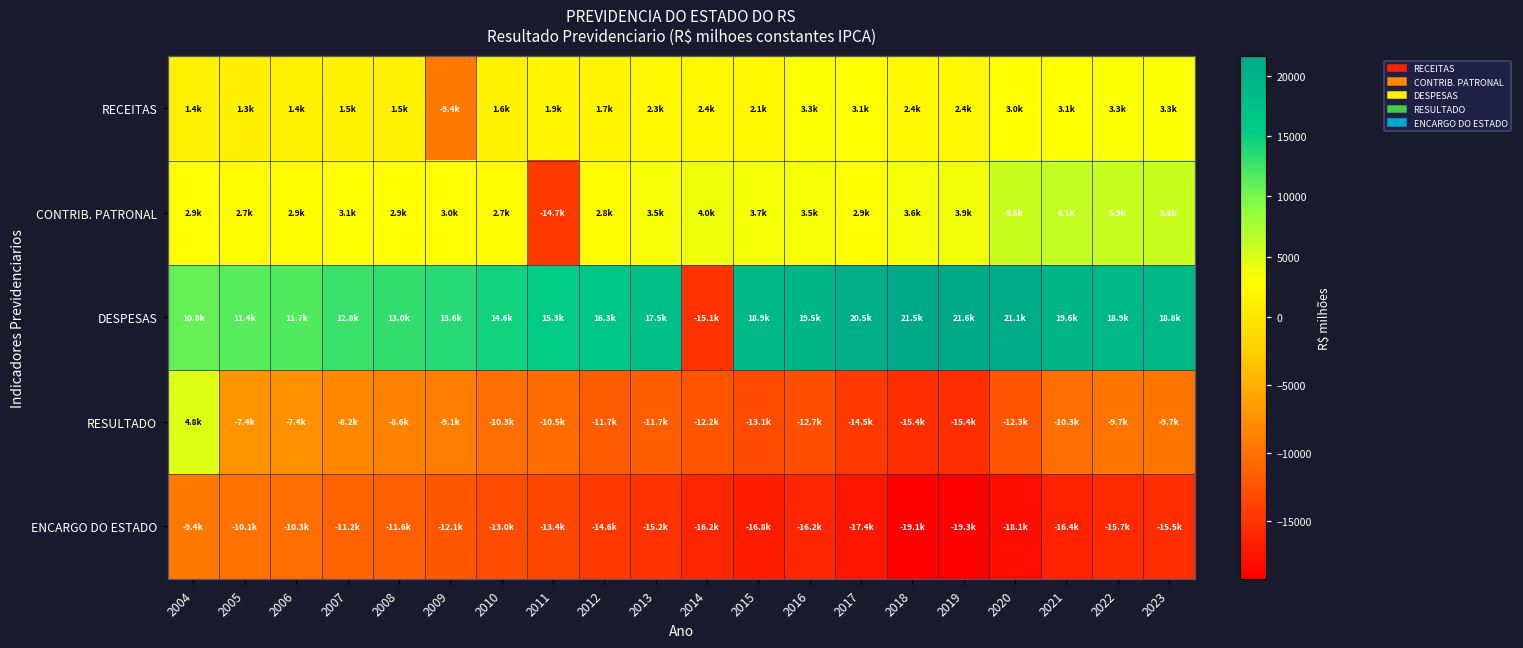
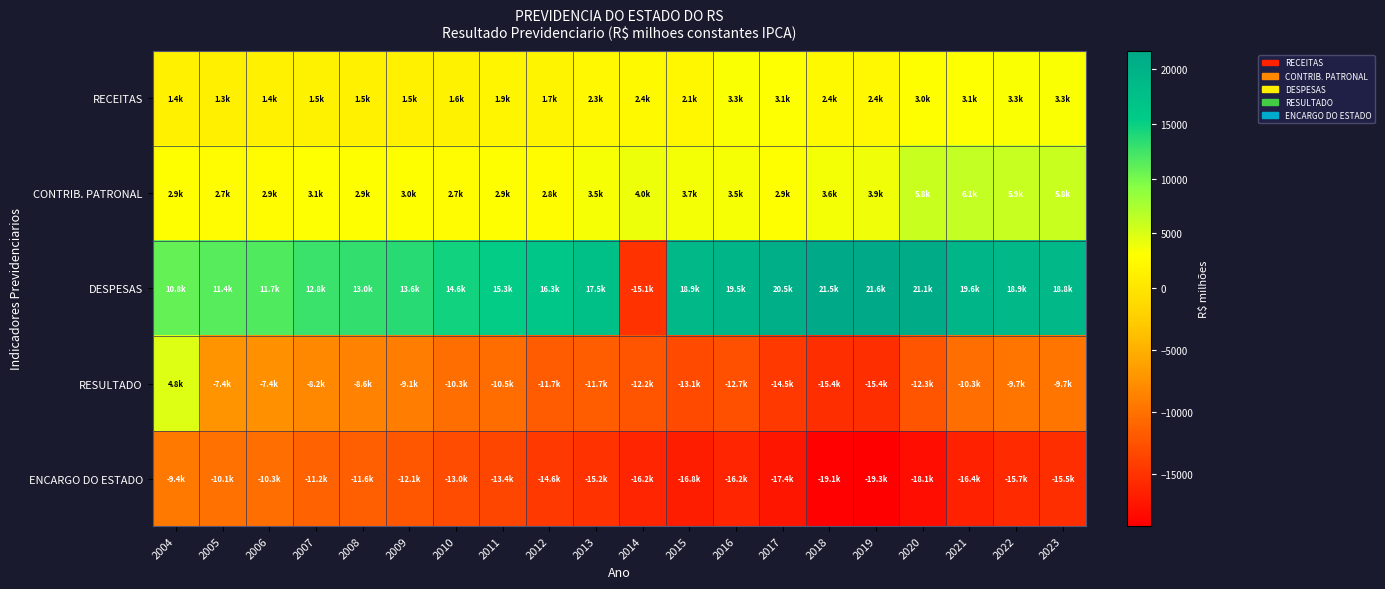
  {
    "RECEITAS": {
      "2004": "1.4k",
      "2005": "1.3k",
      "2006": "1.4k",
      "2007": "1.5k",
      "2008": "1.5k",
-     "2009": "-9.4k",
+     "2009": "1.5k",
      "2010": "1.6k",
      "2011": "1.9k",
      "2012": "1.7k",
      "2013": "2.3k",
      "2014": "2.4k",
      "2015": "2.1k",
      "2016": "3.3k",
      "2017": "3.1k",
      "2018": "2.4k",
      "2019": "2.4k",
      "2020": "3.0k",
      "2021": "3.1k",
      "2022": "3.3k",
      "2023": "3.3k"
    },
    "CONTRIB. PATRONAL": {
      "2004": "2.9k",
      "2005": "2.7k",
      "2006": "2.9k",
      "2007": "3.1k",
      "2008": "2.9k",
      "2009": "3.0k",
      "2010": "2.7k",
-     "2011": "-14.7k",
+     "2011": "2.9k",
      "2012": "2.8k",
      "2013": "3.5k",
      "2014": "4.0k",
      "2015": "3.7k",
      "2016": "3.5k",
      "2017": "2.9k",
      "2018": "3.6k",
      "2019": "3.9k",
      "2020": "5.8k",
      "2021": "6.1k",
      "2022": "5.9k",
      "2023": "5.8k"
    },
    "DESPESAS": {
      "2004": "10.8k",
      "2005": "11.4k",
      "2006": "11.7k",
      "2007": "12.8k",
      "2008": "13.0k",
      "2009": "13.6k",
      "2010": "14.6k",
      "2011": "15.3k",
      "2012": "16.3k",
      "2013": "17.5k",
      "2014": "-15.1k",
      "2015": "18.9k",
      "2016": "19.5k",
      "2017": "20.5k",
      "2018": "21.5k",
      "2019": "21.6k",
      "2020": "21.1k",
      "2021": "19.6k",
      "2022": "18.9k",
      "2023": "18.8k"
    },
    "RESULTADO": {
      "2004": "4.8k",
      "2005": "-7.4k",
      "2006": "-7.4k",
      "2007": "-8.2k",
      "2008": "-8.6k",
      "2009": "-9.1k",
      "2010": "-10.3k",
      "2011": "-10.5k",
      "2012": "-11.7k",
      "2013": "-11.7k",
      "2014": "-12.2k",
      "2015": "-13.1k",
      "2016": "-12.7k",
      "2017": "-14.5k",
      "2018": "-15.4k",
      "2019": "-15.4k",
      "2020": "-12.3k",
      "2021": "-10.3k",
      "2022": "-9.7k",
      "2023": "-9.7k"
    },
    "ENCARGO DO ESTADO": {
      "2004": "-9.4k",
      "2005": "-10.1k",
      "2006": "-10.3k",
      "2007": "-11.2k",
      "2008": "-11.6k",
      "2009": "-12.1k",
      "2010": "-13.0k",
      "2011": "-13.4k",
      "2012": "-14.6k",
      "2013": "-15.2k",
      "2014": "-16.2k",
      "2015": "-16.8k",
      "2016": "-16.2k",
      "2017": "-17.4k",
      "2018": "-19.1k",
      "2019": "-19.3k",
      "2020": "-18.1k",
      "2021": "-16.4k",
      "2022": "-15.7k",
      "2023": "-15.5k"
    }
  }
